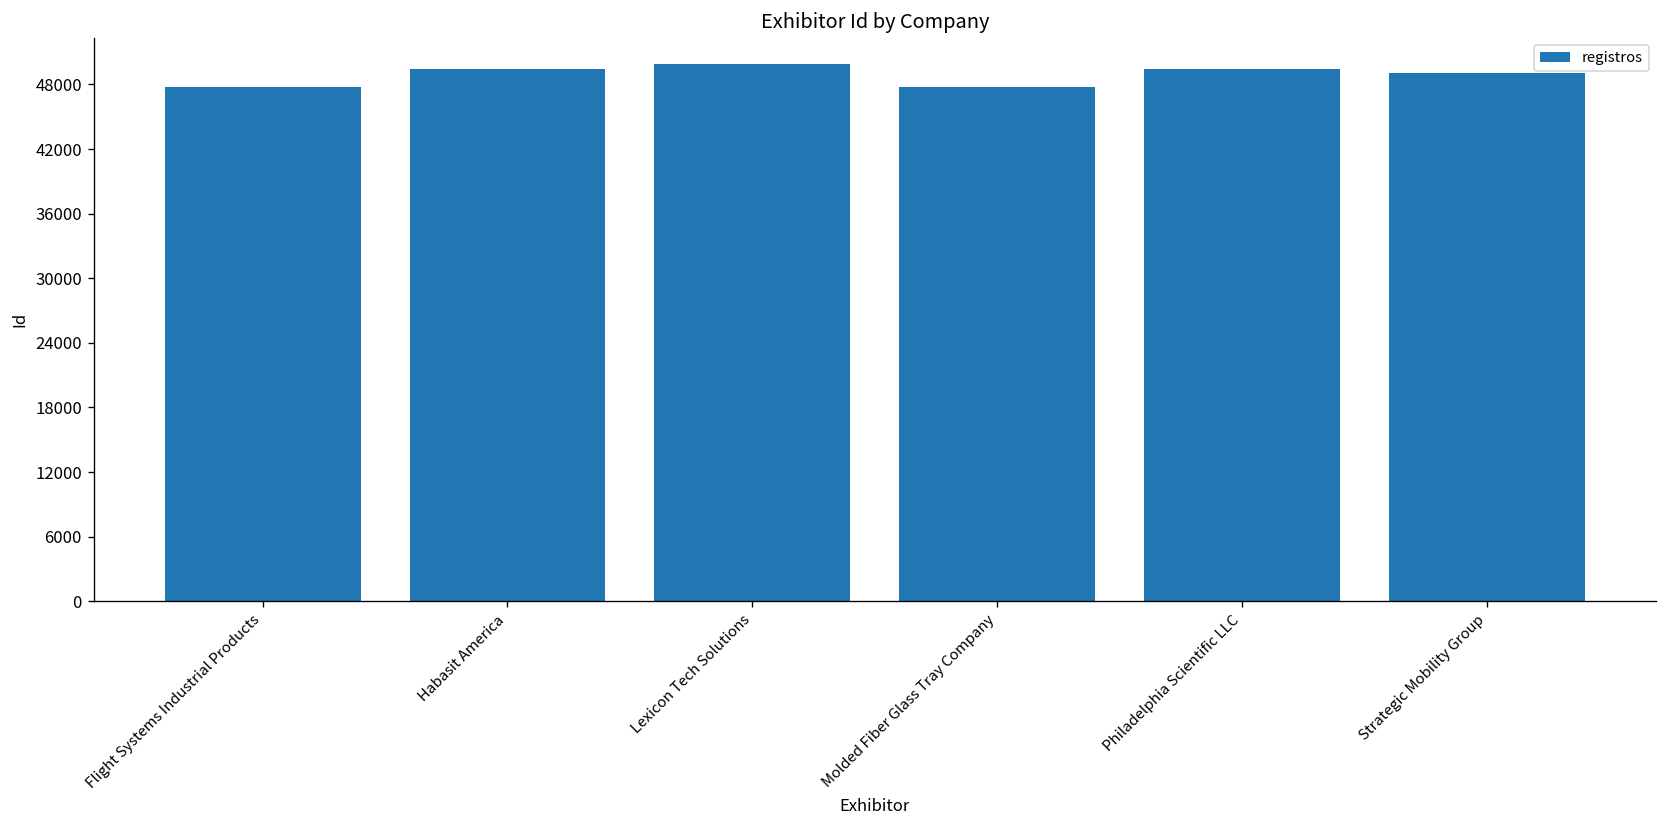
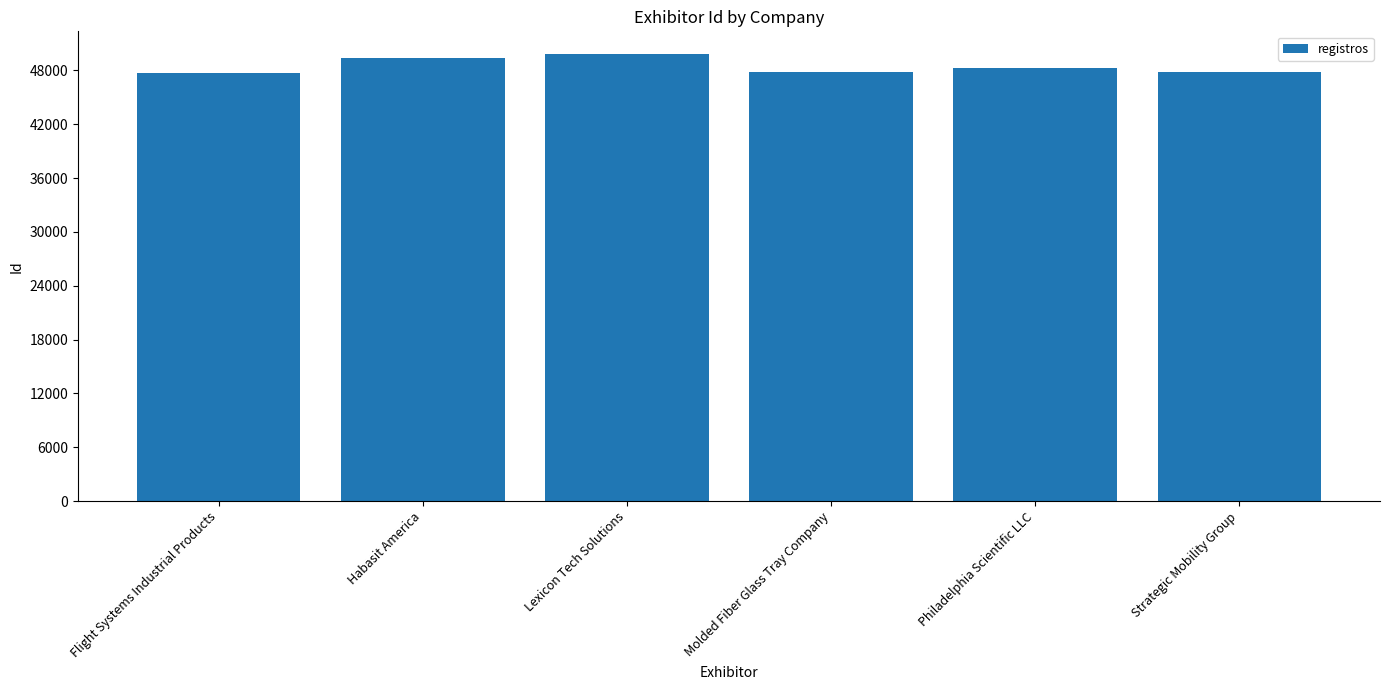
  {
    "Flight Systems Industrial Products": 48000,
    "Habasit America": 49000,
    "Lexicon Tech Solutions": 50000,
    "Molded Fiber Glass Tray Company": 48000,
-   "Philadelphia Scientific LLC": 49000,
-   "Strategic Mobility Group": 49000
+   "Philadelphia Scientific LLC": 48000,
+   "Strategic Mobility Group": 48000
  }
